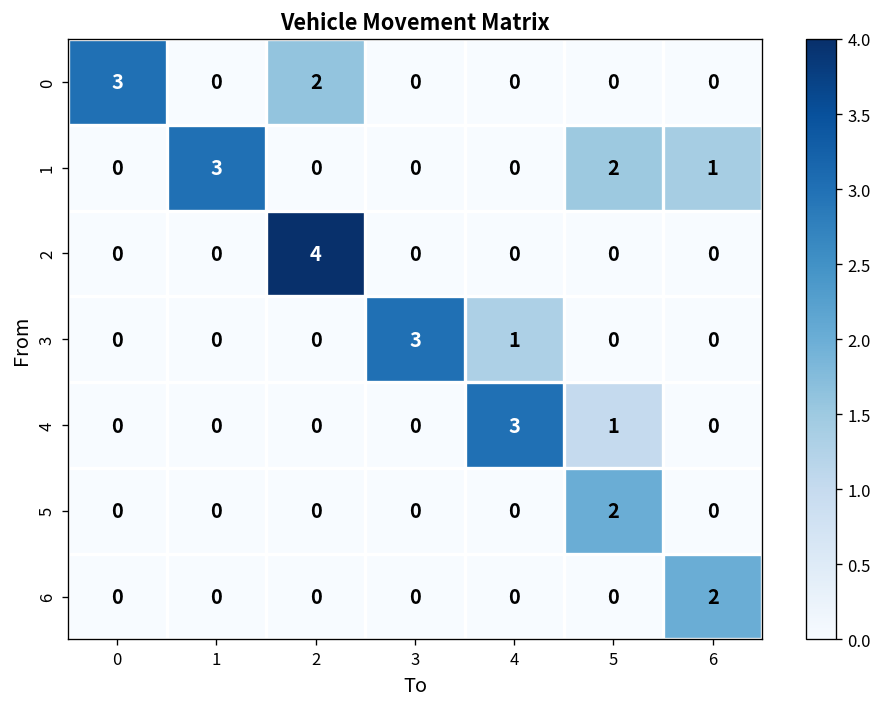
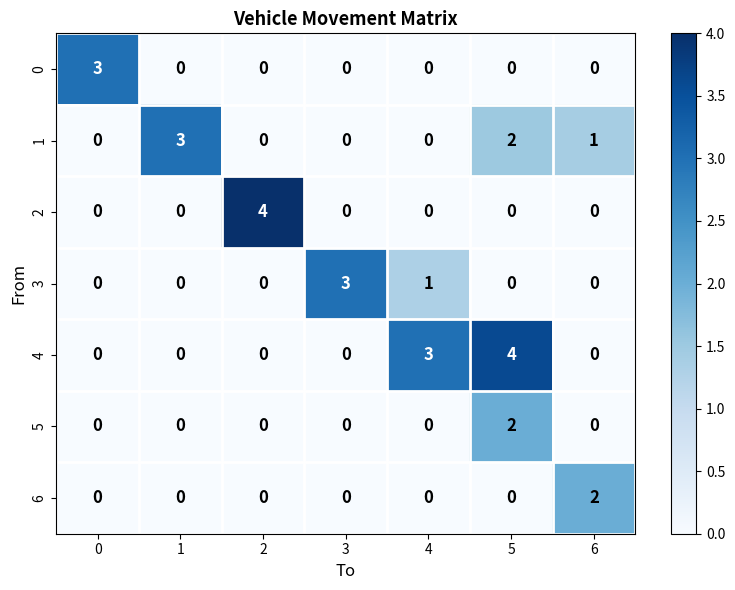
  {
    "0": {
      "0": 3,
      "1": 0,
-     "2": 2,
+     "2": 0,
      "3": 0,
      "4": 0,
      "5": 0,
      "6": 0
    },
    "1": {
      "0": 0,
      "1": 3,
      "2": 0,
      "3": 0,
      "4": 0,
      "5": 2,
      "6": 1
    },
    "2": {
      "0": 0,
      "1": 0,
      "2": 4,
      "3": 0,
      "4": 0,
      "5": 0,
      "6": 0
    },
    "3": {
      "0": 0,
      "1": 0,
      "2": 0,
      "3": 3,
      "4": 1,
      "5": 0,
      "6": 0
    },
    "4": {
      "0": 0,
      "1": 0,
      "2": 0,
      "3": 0,
      "4": 3,
-     "5": 1,
+     "5": 4,
      "6": 0
    },
    "5": {
      "0": 0,
      "1": 0,
      "2": 0,
      "3": 0,
      "4": 0,
      "5": 2,
      "6": 0
    },
    "6": {
      "0": 0,
      "1": 0,
      "2": 0,
      "3": 0,
      "4": 0,
      "5": 0,
      "6": 2
    }
  }
